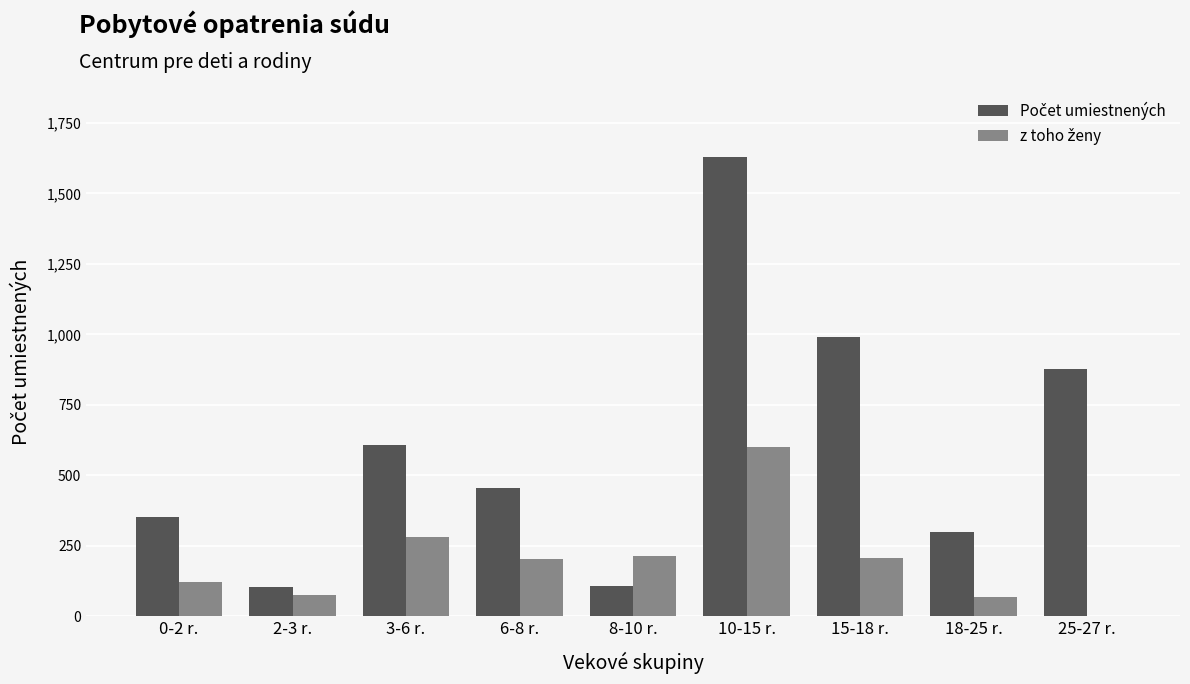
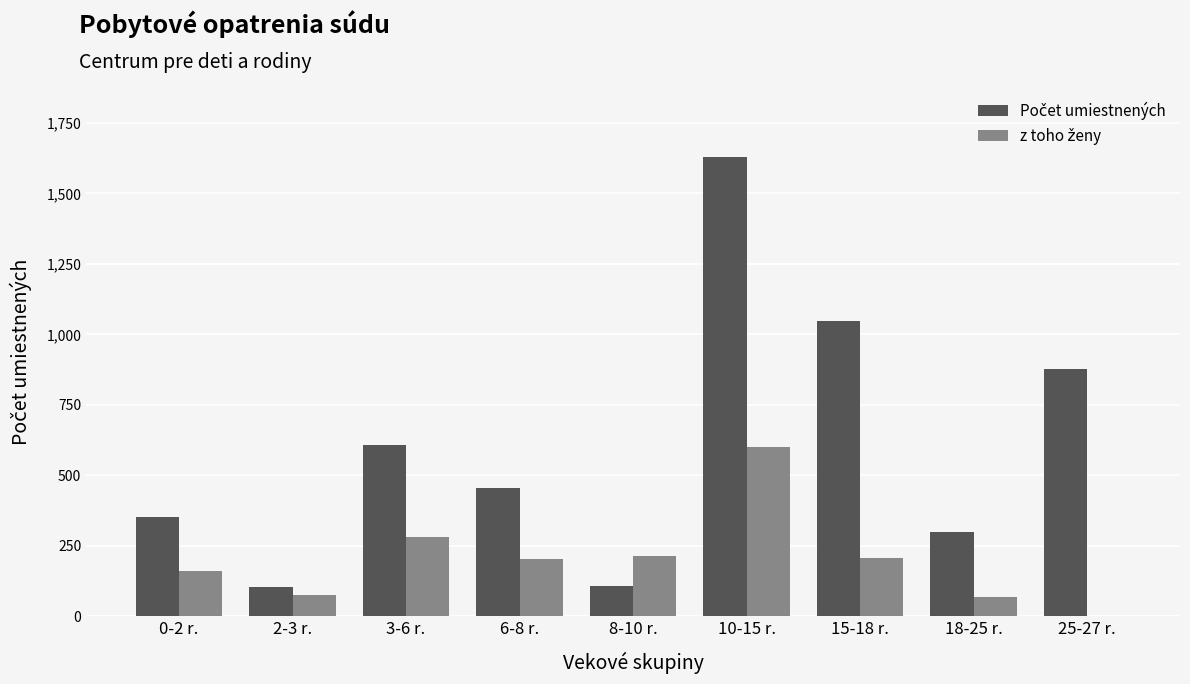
  {
    "Počet umiestnených": {
      "0-2 r.": "350",
      "2-3 r.": "100",
      "3-6 r.": "610",
      "6-8 r.": "460",
      "8-10 r.": "110",
      "10-15 r.": "1,630",
-     "15-18 r.": "990",
+     "15-18 r.": "1,050",
      "18-25 r.": "300",
      "25-27 r.": "880"
    },
    "z toho ženy": {
-     "0-2 r.": "120",
+     "0-2 r.": "160",
      "2-3 r.": "80",
      "3-6 r.": "280",
      "6-8 r.": "200",
      "8-10 r.": "210",
      "10-15 r.": "600",
      "15-18 r.": "210",
      "18-25 r.": "70",
      "25-27 r.": "0"
    }
  }
